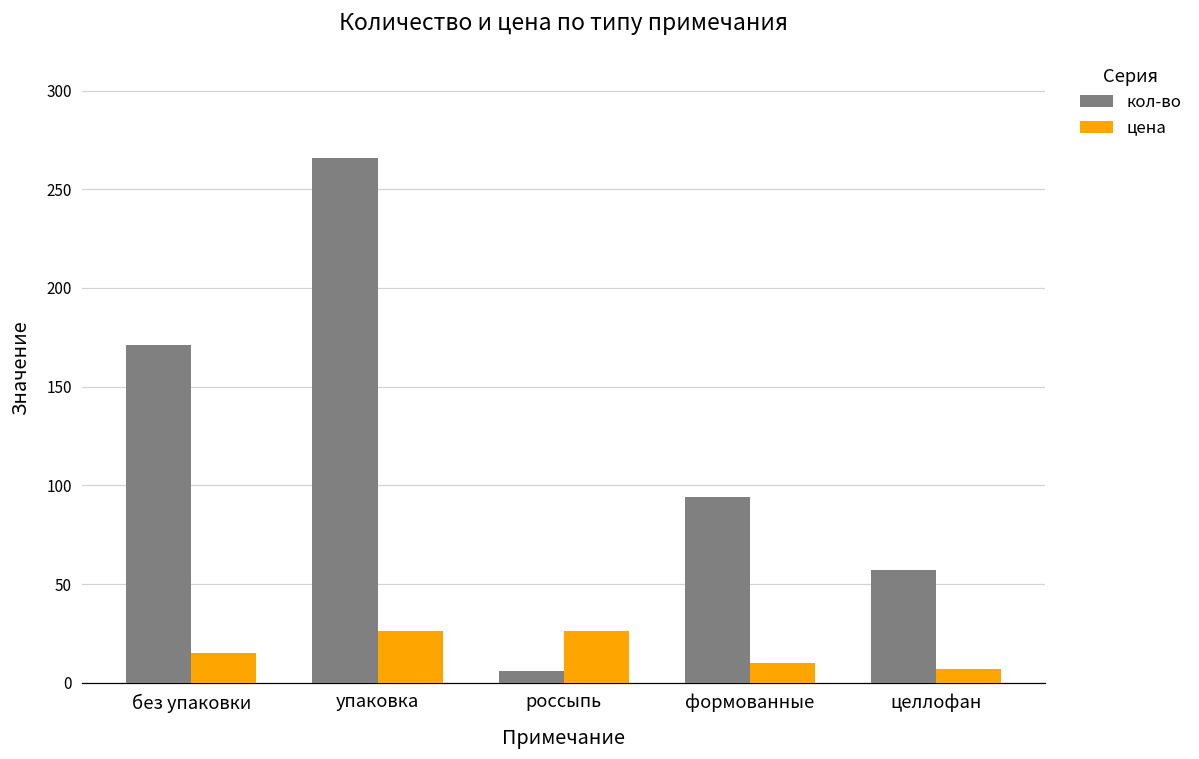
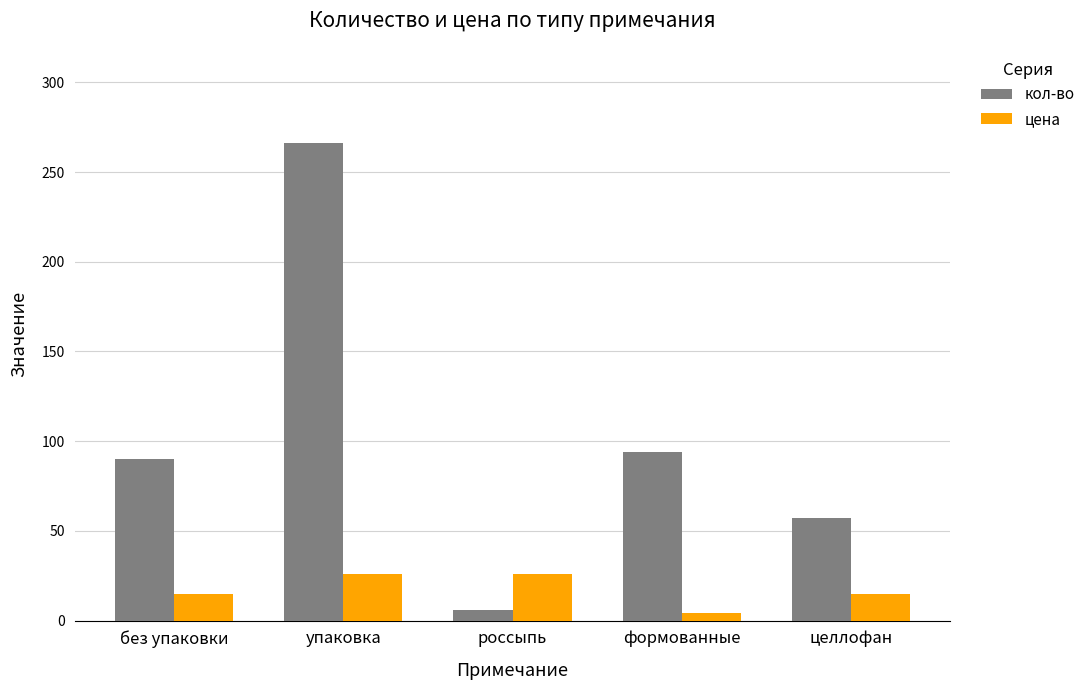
  {
    "кол-во": {
-     "без упаковки": 171,
+     "без упаковки": 90,
      "упаковка": 266,
      "россыпь": 6,
      "формованные": 94,
      "целлофан": 57
    },
    "цена": {
      "без упаковки": 15,
      "упаковка": 26,
      "россыпь": 26,
-     "формованные": 10,
-     "целлофан": 7
+     "формованные": 4,
+     "целлофан": 15
    }
  }
